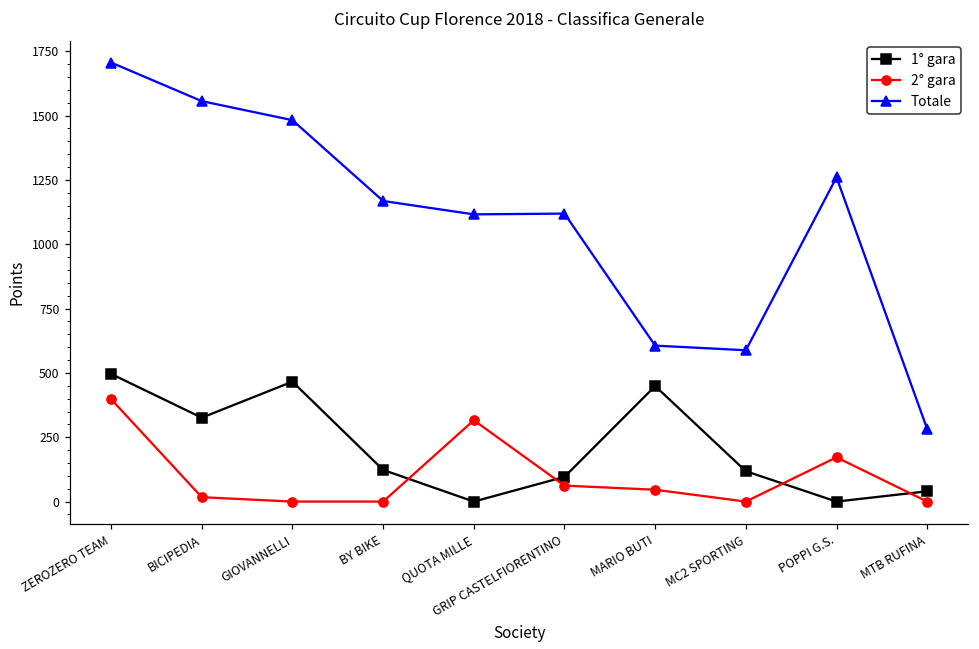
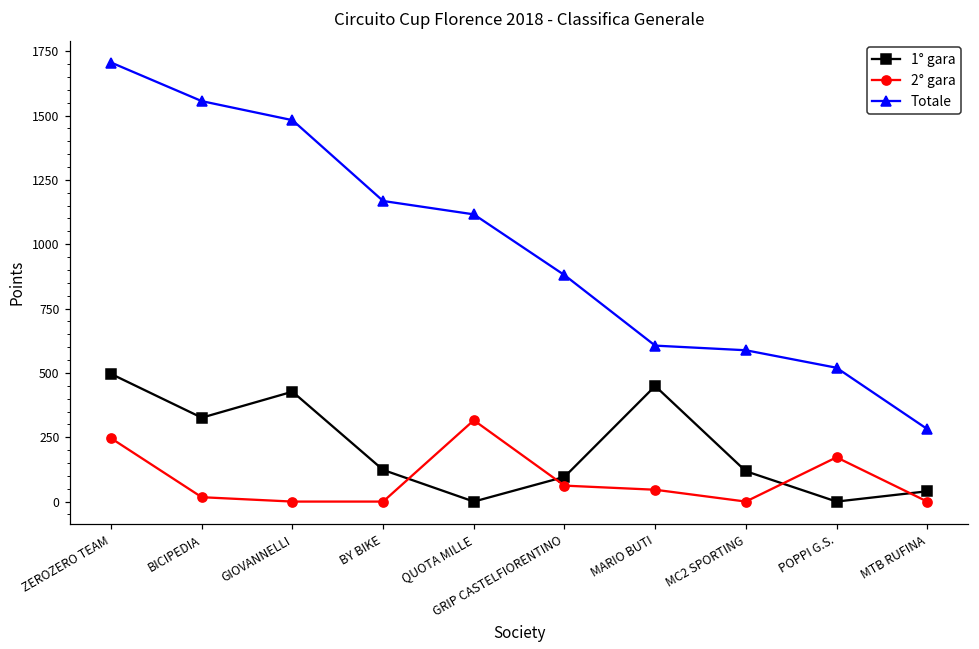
  {
    "1° gara": {
      "ZEROZERO TEAM": 500,
      "BICIPEDIA": 330,
-     "GIOVANNELLI": 470,
+     "GIOVANNELLI": 430,
      "BY BIKE": 120,
      "QUOTA MILLE": 0,
      "GRIP CASTELFIORENTINO": 100,
      "MARIO BUTI": 450,
      "MC2 SPORTING": 120,
      "POPPI G.S.": 0,
      "MTB RUFINA": 40
    },
    "2° gara": {
-     "ZEROZERO TEAM": 400,
+     "ZEROZERO TEAM": 250,
      "BICIPEDIA": 20,
      "GIOVANNELLI": 0,
      "BY BIKE": 0,
      "QUOTA MILLE": 320,
      "GRIP CASTELFIORENTINO": 60,
      "MARIO BUTI": 50,
      "MC2 SPORTING": 0,
      "POPPI G.S.": 170,
      "MTB RUFINA": 0
    },
    "Totale": {
      "ZEROZERO TEAM": 1710,
      "BICIPEDIA": 1560,
      "GIOVANNELLI": 1480,
      "BY BIKE": 1170,
      "QUOTA MILLE": 1120,
-     "GRIP CASTELFIORENTINO": 1120,
+     "GRIP CASTELFIORENTINO": 880,
      "MARIO BUTI": 610,
      "MC2 SPORTING": 590,
-     "POPPI G.S.": 1260,
+     "POPPI G.S.": 520,
      "MTB RUFINA": 280
    }
  }
